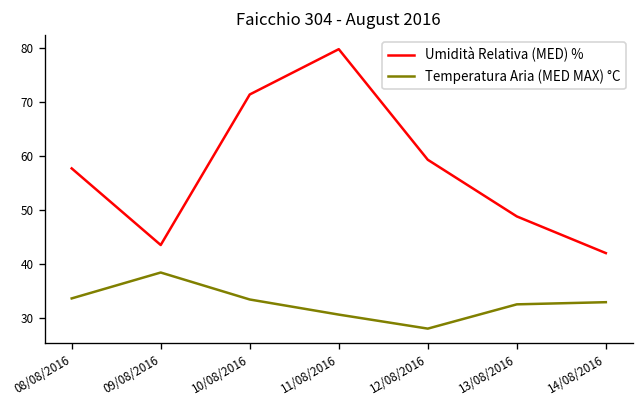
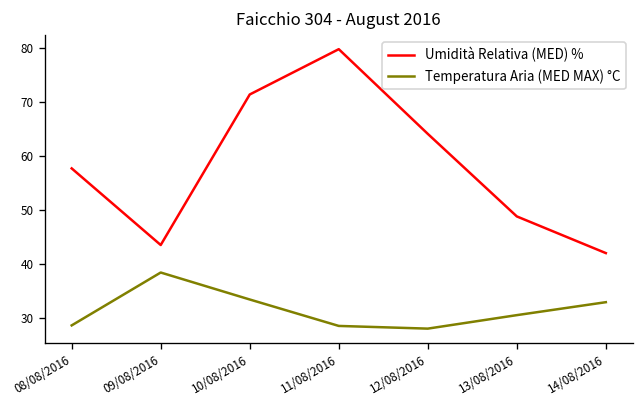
  {
    "Umidità Relativa (MED) %": {
      "08/08/2016": 58,
      "09/08/2016": 44,
      "10/08/2016": 71,
      "11/08/2016": 80,
-     "12/08/2016": 59,
+     "12/08/2016": 64,
      "13/08/2016": 49,
      "14/08/2016": 42
    },
    "Temperatura Aria (MED MAX) °C": {
-     "08/08/2016": 34,
+     "08/08/2016": 29,
      "09/08/2016": 38,
      "10/08/2016": 33,
-     "11/08/2016": 31,
+     "11/08/2016": 29,
      "12/08/2016": 28,
-     "13/08/2016": 33,
+     "13/08/2016": 31,
      "14/08/2016": 33
    }
  }
